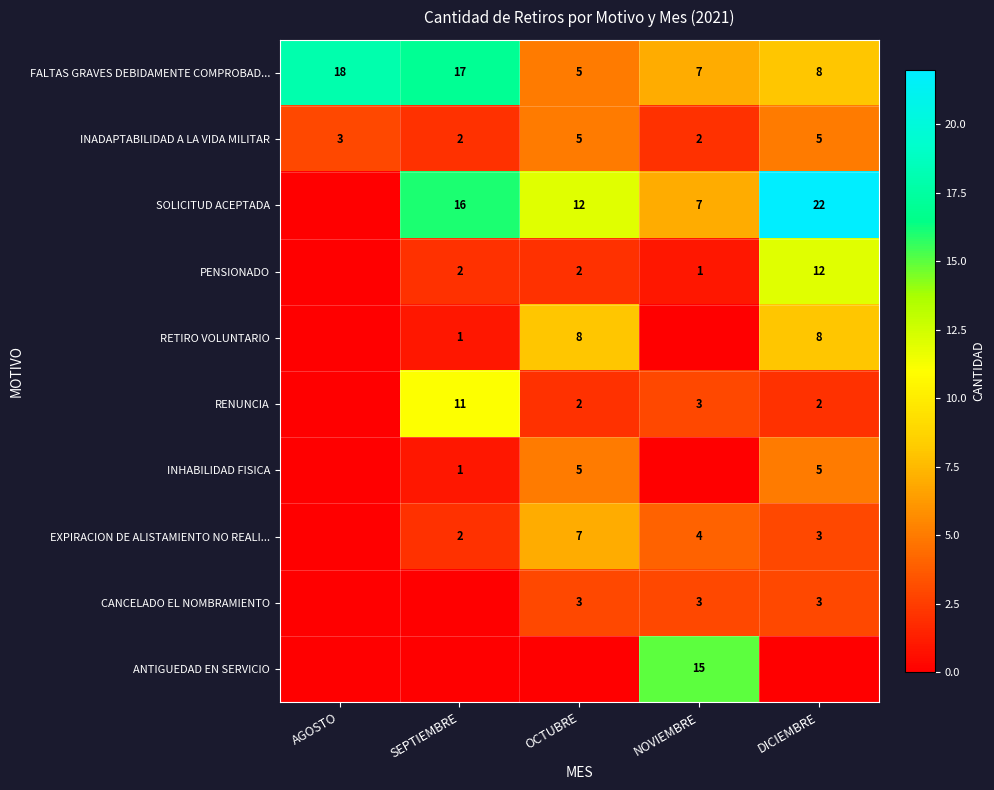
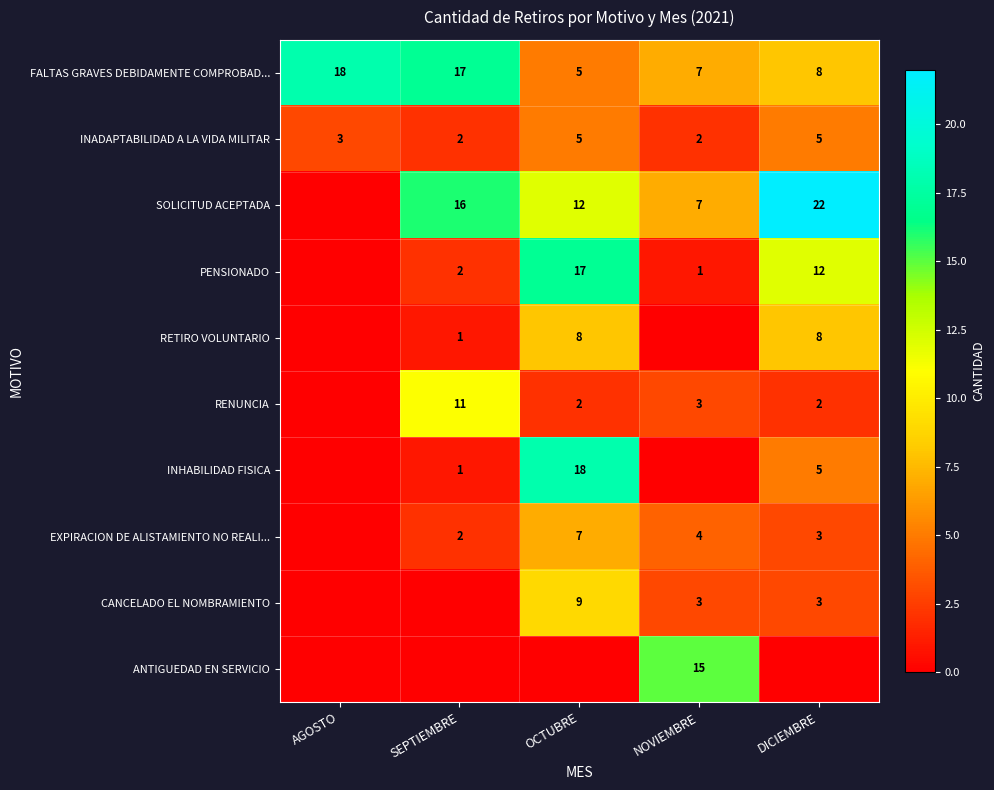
  {
    "FALTAS GRAVES DEBIDAMENTE COMPROBAD...": {
      "AGOSTO": 18,
      "SEPTIEMBRE": 17,
      "OCTUBRE": 5,
      "NOVIEMBRE": 7,
      "DICIEMBRE": 8
    },
    "INADAPTABILIDAD A LA VIDA MILITAR": {
      "AGOSTO": 3,
      "SEPTIEMBRE": 2,
      "OCTUBRE": 5,
      "NOVIEMBRE": 2,
      "DICIEMBRE": 5
    },
    "SOLICITUD ACEPTADA": {
      "SEPTIEMBRE": 16,
      "OCTUBRE": 12,
      "NOVIEMBRE": 7,
      "DICIEMBRE": 22
    },
    "PENSIONADO": {
      "SEPTIEMBRE": 2,
-     "OCTUBRE": 2,
+     "OCTUBRE": 17,
      "NOVIEMBRE": 1,
      "DICIEMBRE": 12
    },
    "RETIRO VOLUNTARIO": {
      "SEPTIEMBRE": 1,
      "OCTUBRE": 8,
      "DICIEMBRE": 8
    },
    "RENUNCIA": {
      "SEPTIEMBRE": 11,
      "OCTUBRE": 2,
      "NOVIEMBRE": 3,
      "DICIEMBRE": 2
    },
    "INHABILIDAD FISICA": {
      "SEPTIEMBRE": 1,
-     "OCTUBRE": 5,
+     "OCTUBRE": 18,
      "DICIEMBRE": 5
    },
    "EXPIRACION DE ALISTAMIENTO NO REALI...": {
      "SEPTIEMBRE": 2,
      "OCTUBRE": 7,
      "NOVIEMBRE": 4,
      "DICIEMBRE": 3
    },
    "CANCELADO EL NOMBRAMIENTO": {
-     "OCTUBRE": 3,
+     "OCTUBRE": 9,
      "NOVIEMBRE": 3,
      "DICIEMBRE": 3
    },
    "ANTIGUEDAD EN SERVICIO": {
      "NOVIEMBRE": 15
    }
  }
